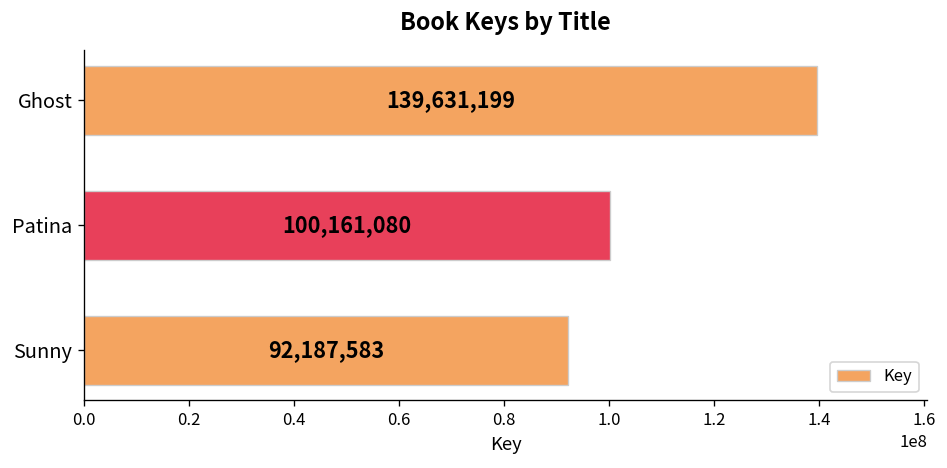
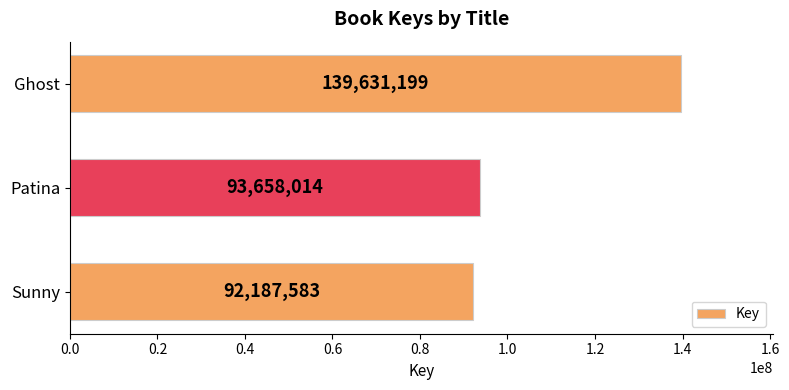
  {
    "Ghost": "139,631,199",
-   "Patina": "100,161,080",
+   "Patina": "93,658,014",
    "Sunny": "92,187,583"
  }
